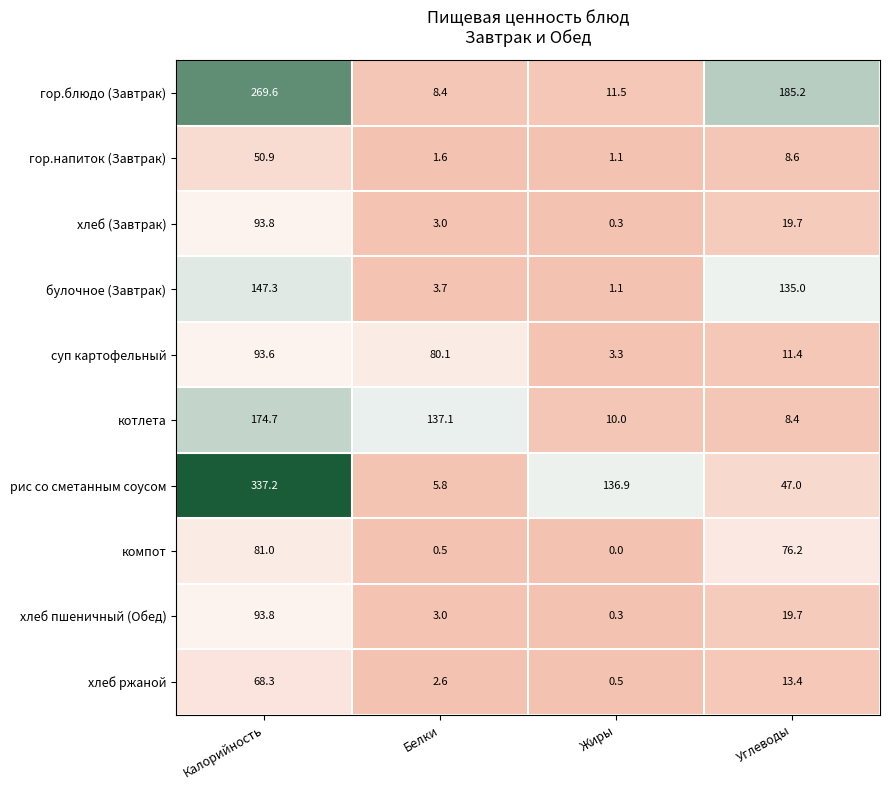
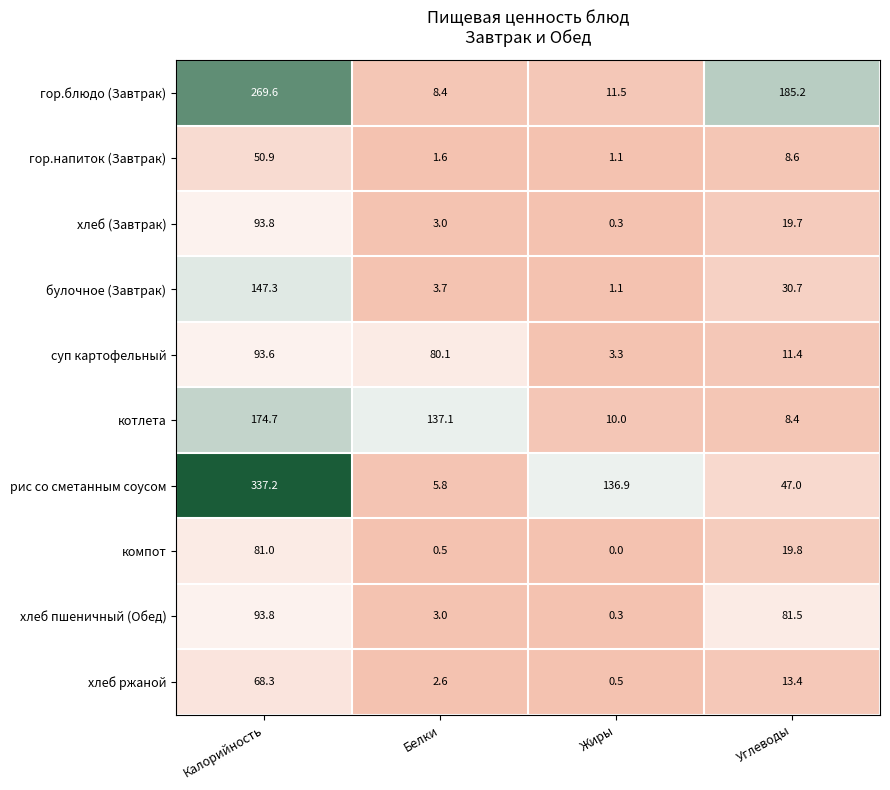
  {
    "гор.блюдо (Завтрак)": {
      "Калорийность": 269.6,
      "Белки": 8.4,
      "Жиры": 11.5,
      "Углеводы": 185.2
    },
    "гор.напиток (Завтрак)": {
      "Калорийность": 50.9,
      "Белки": 1.6,
      "Жиры": 1.1,
      "Углеводы": 8.6
    },
    "хлеб (Завтрак)": {
      "Калорийность": 93.8,
      "Белки": 3.0,
      "Жиры": 0.3,
      "Углеводы": 19.7
    },
    "булочное (Завтрак)": {
      "Калорийность": 147.3,
      "Белки": 3.7,
      "Жиры": 1.1,
-     "Углеводы": 135.0
+     "Углеводы": 30.7
    },
    "суп картофельный": {
      "Калорийность": 93.6,
      "Белки": 80.1,
      "Жиры": 3.3,
      "Углеводы": 11.4
    },
    "котлета": {
      "Калорийность": 174.7,
      "Белки": 137.1,
      "Жиры": 10.0,
      "Углеводы": 8.4
    },
    "рис со сметанным соусом": {
      "Калорийность": 337.2,
      "Белки": 5.8,
      "Жиры": 136.9,
      "Углеводы": 47.0
    },
    "компот": {
      "Калорийность": 81.0,
      "Белки": 0.5,
      "Жиры": 0.0,
-     "Углеводы": 76.2
+     "Углеводы": 19.8
    },
    "хлеб пшеничный (Обед)": {
      "Калорийность": 93.8,
      "Белки": 3.0,
      "Жиры": 0.3,
-     "Углеводы": 19.7
+     "Углеводы": 81.5
    },
    "хлеб ржаной": {
      "Калорийность": 68.3,
      "Белки": 2.6,
      "Жиры": 0.5,
      "Углеводы": 13.4
    }
  }
